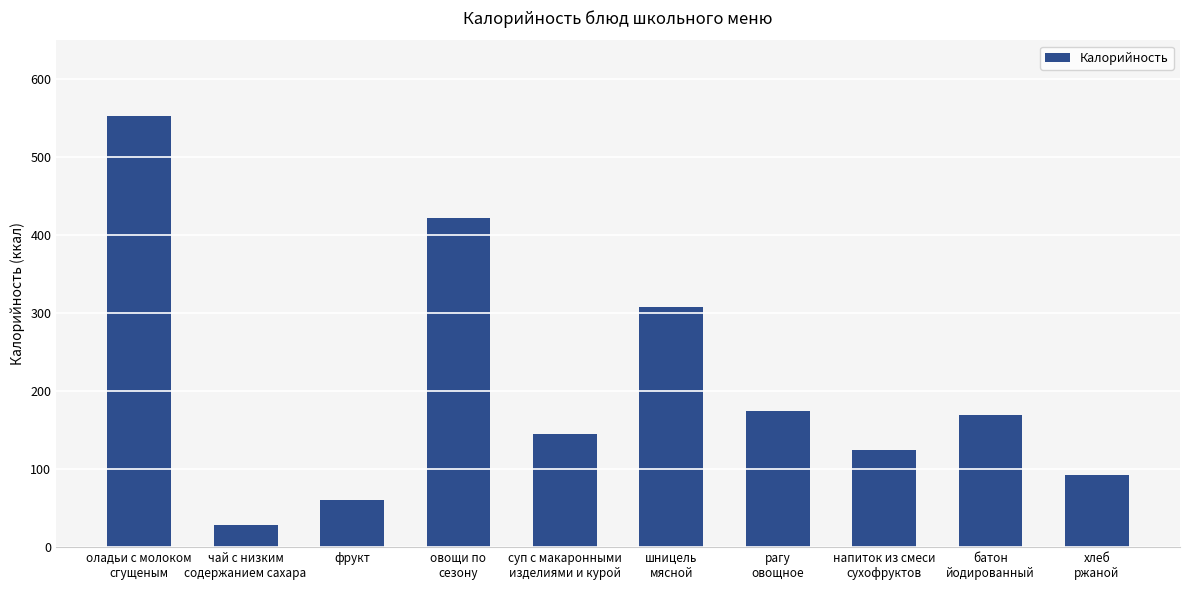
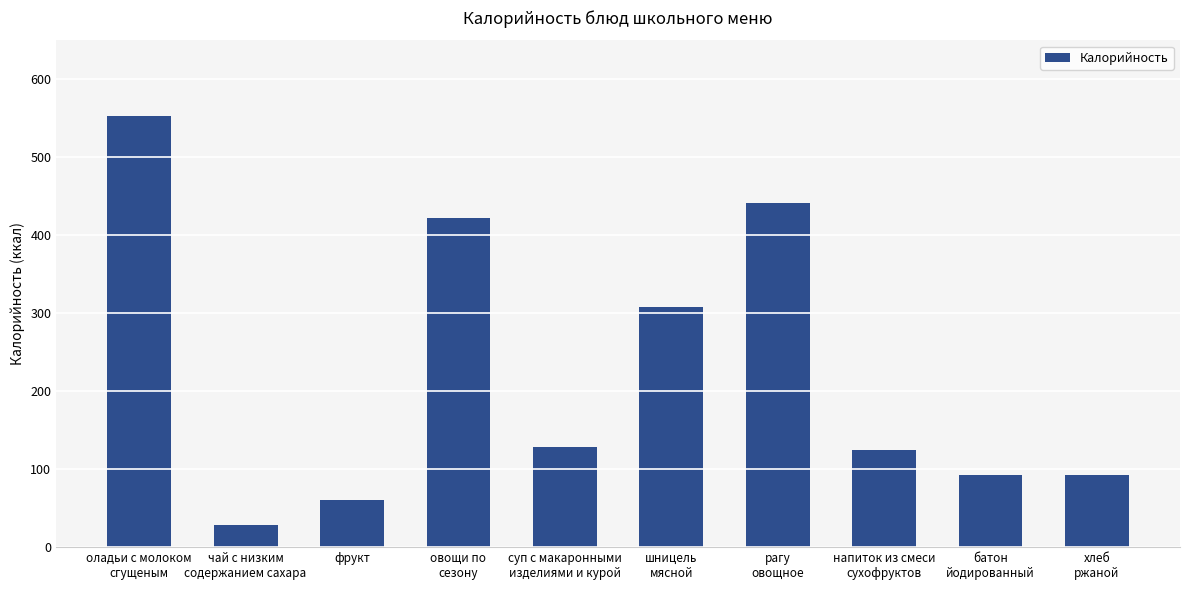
  {
    "оладьи с молоком сгущеным": 550,
    "чай с низким содержанием сахара": 30,
    "фрукт": 60,
    "овощи по сезону": 420,
-   "суп с макаронными изделиями и курой": 150,
+   "суп с макаронными изделиями и курой": 130,
    "шницель мясной": 310,
-   "рагу овощное": 180,
+   "рагу овощное": 440,
    "напиток из смеси сухофруктов": 120,
-   "батон йодированный": 170,
+   "батон йодированный": 90,
    "хлеб ржаной": 90
  }
